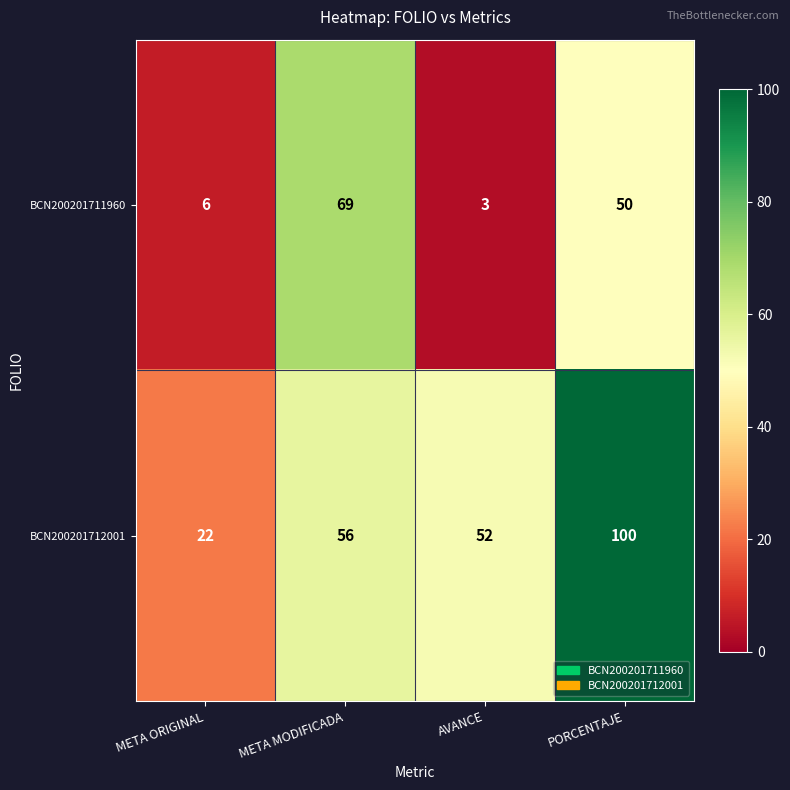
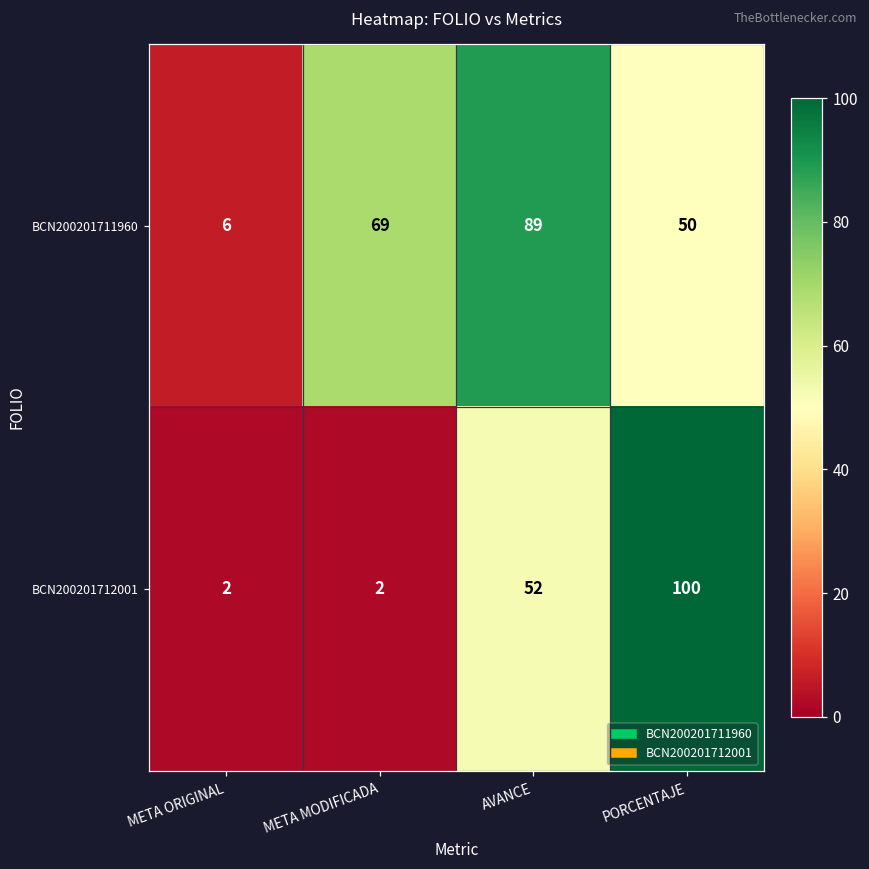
  {
    "BCN200201711960": {
      "META ORIGINAL": 6,
      "META MODIFICADA": 69,
-     "AVANCE": 3,
+     "AVANCE": 89,
      "PORCENTAJE": 50
    },
    "BCN200201712001": {
-     "META ORIGINAL": 22,
-     "META MODIFICADA": 56,
+     "META ORIGINAL": 2,
+     "META MODIFICADA": 2,
      "AVANCE": 52,
      "PORCENTAJE": 100
    }
  }
